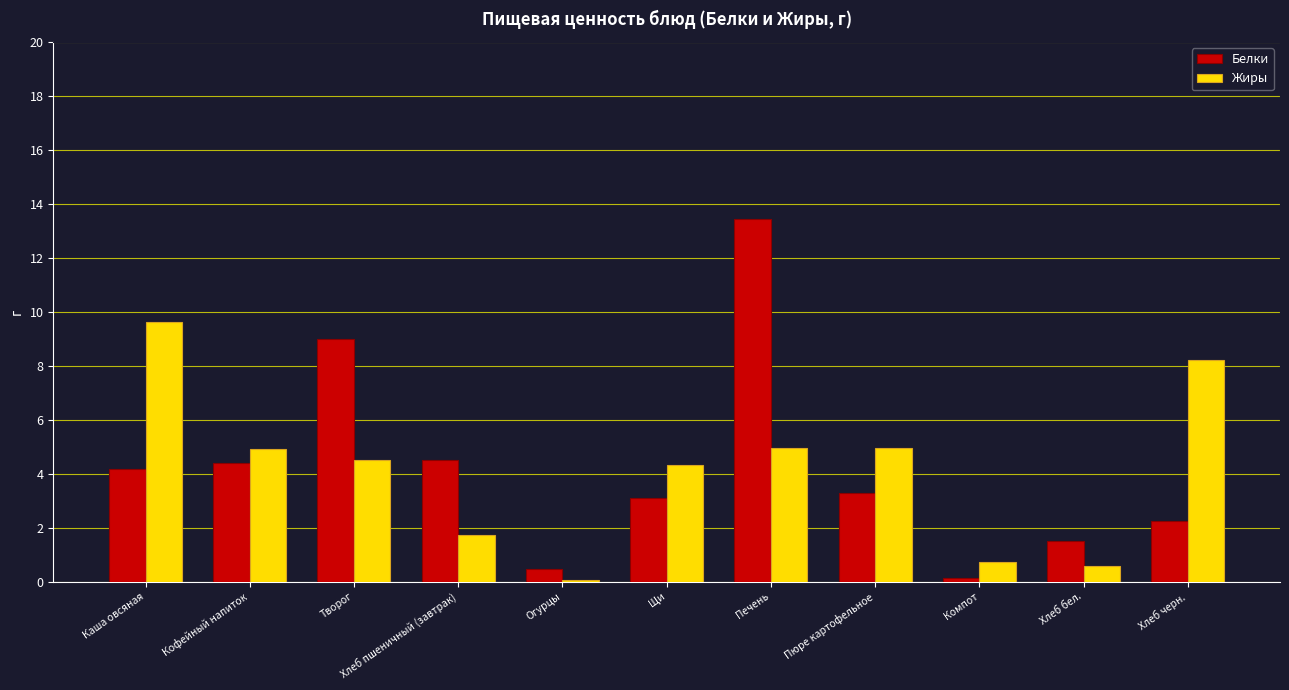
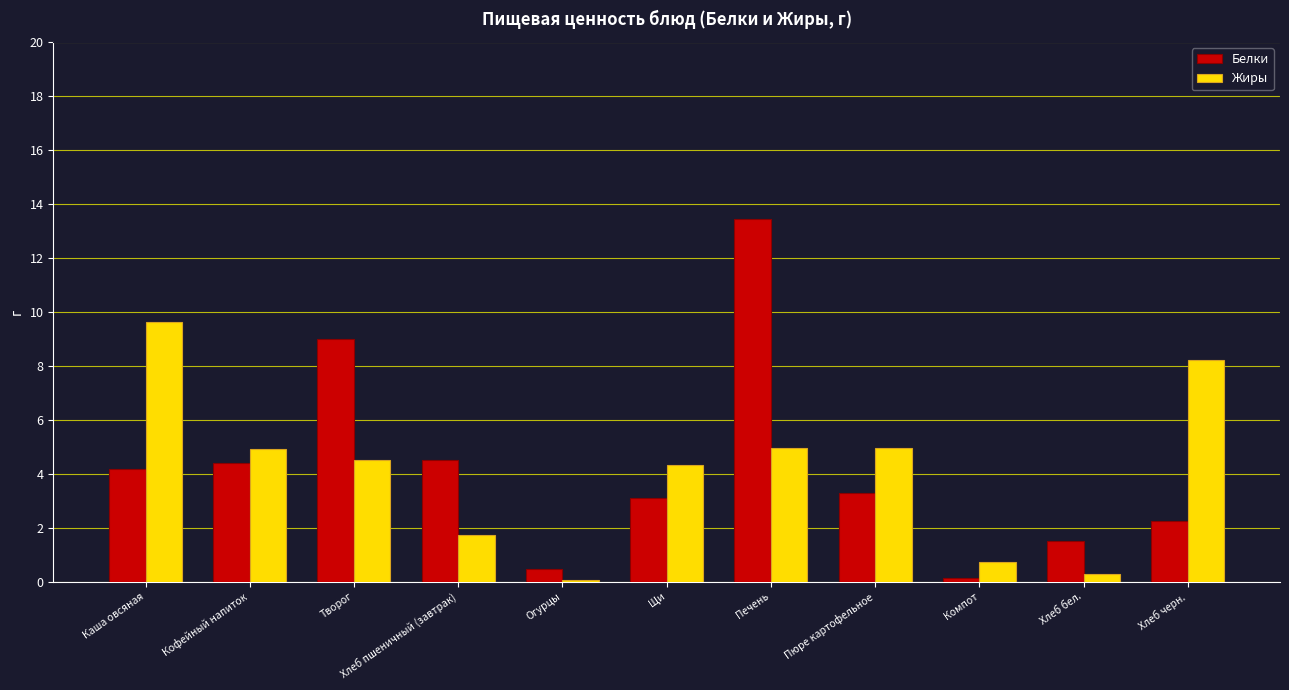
  {
    "Белки": {
      "Каша овсяная": 4.2,
      "Кофейный напиток": 4.4,
      "Творог": 9.0,
      "Хлеб пшеничный (завтрак)": 4.5,
      "Огурцы": 0.5,
      "Щи": 3.1,
      "Печень": 13.4,
      "Пюре картофельное": 3.3,
      "Компот": 0.1,
      "Хлеб бел.": 1.5,
      "Хлеб черн.": 2.2
    },
    "Жиры": {
      "Каша овсяная": 9.6,
      "Кофейный напиток": 4.9,
      "Творог": 4.5,
      "Хлеб пшеничный (завтрак)": 1.7,
      "Щи": 4.3,
      "Печень": 5.0,
      "Пюре картофельное": 4.9,
      "Компот": 0.7,
-     "Хлеб бел.": 0.6,
+     "Хлеб бел.": 0.3,
      "Хлеб черн.": 8.2
    }
  }
